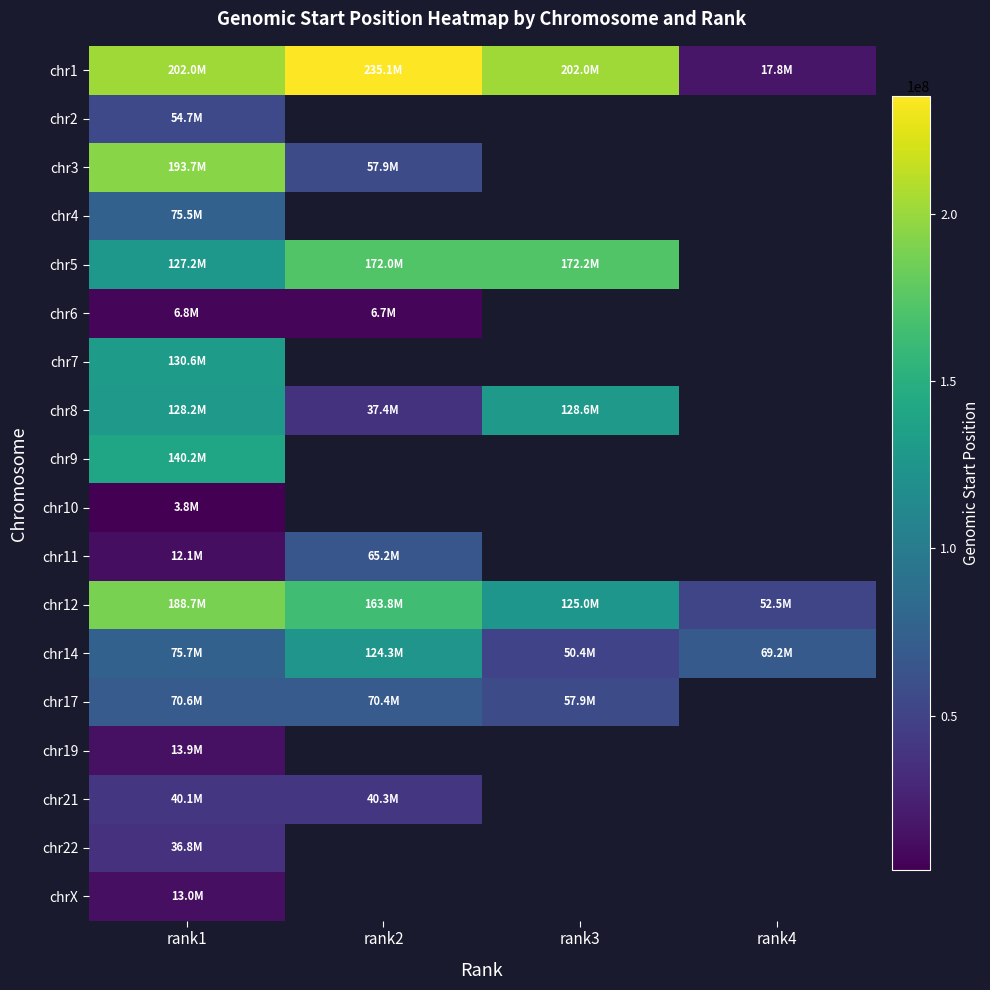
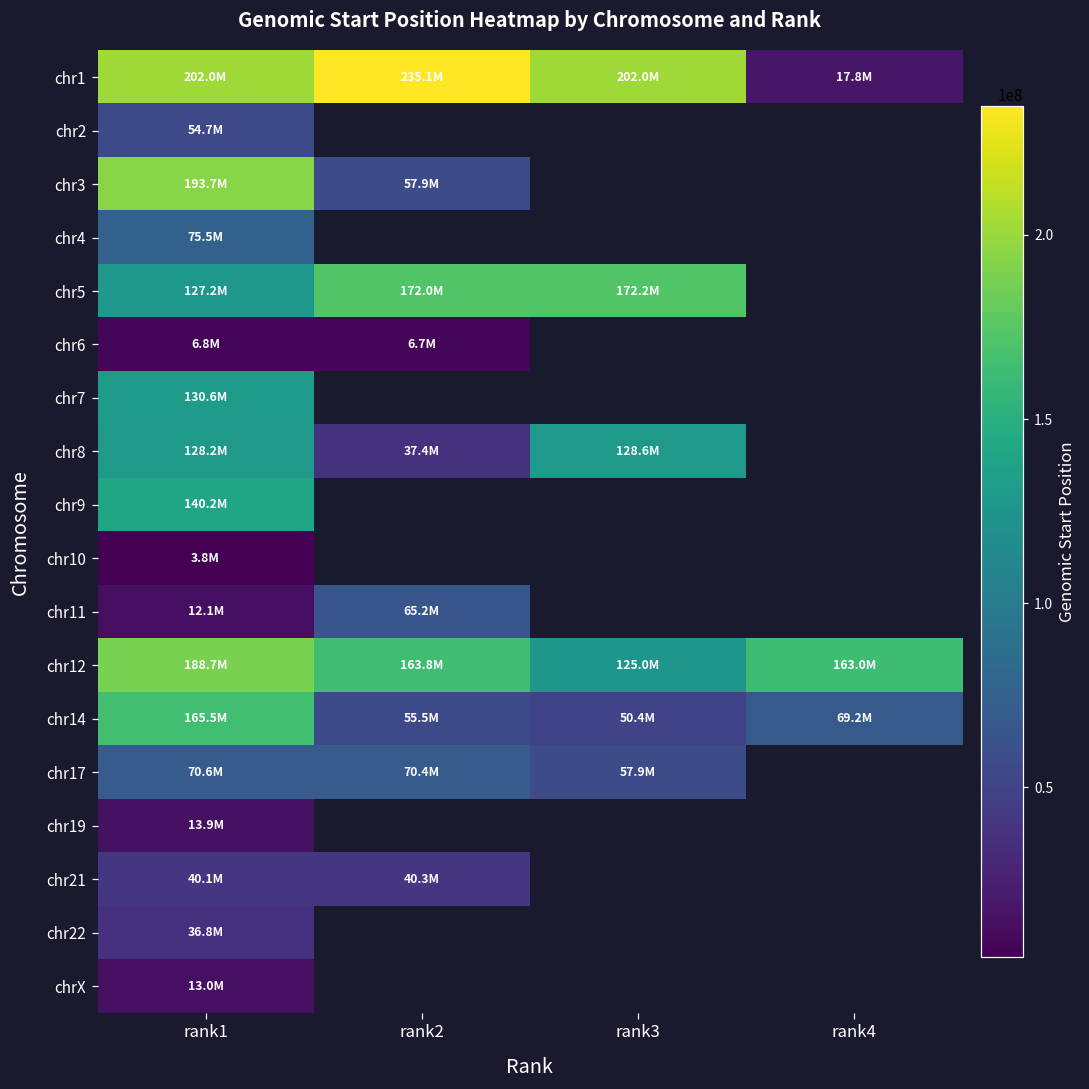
  {
    "chr1": {
      "rank1": "202.0M",
      "rank2": "235.1M",
      "rank3": "202.0M",
      "rank4": "17.8M"
    },
    "chr2": {
      "rank1": "54.7M"
    },
    "chr3": {
      "rank1": "193.7M",
      "rank2": "57.9M"
    },
    "chr4": {
      "rank1": "75.5M"
    },
    "chr5": {
      "rank1": "127.2M",
      "rank2": "172.0M",
      "rank3": "172.2M"
    },
    "chr6": {
      "rank1": "6.8M",
      "rank2": "6.7M"
    },
    "chr7": {
      "rank1": "130.6M"
    },
    "chr8": {
      "rank1": "128.2M",
      "rank2": "37.4M",
      "rank3": "128.6M"
    },
    "chr9": {
      "rank1": "140.2M"
    },
    "chr10": {
      "rank1": "3.8M"
    },
    "chr11": {
      "rank1": "12.1M",
      "rank2": "65.2M"
    },
    "chr12": {
      "rank1": "188.7M",
      "rank2": "163.8M",
      "rank3": "125.0M",
-     "rank4": "52.5M"
+     "rank4": "163.0M"
    },
    "chr14": {
-     "rank1": "75.7M",
-     "rank2": "124.3M",
+     "rank1": "165.5M",
+     "rank2": "55.5M",
      "rank3": "50.4M",
      "rank4": "69.2M"
    },
    "chr17": {
      "rank1": "70.6M",
      "rank2": "70.4M",
      "rank3": "57.9M"
    },
    "chr19": {
      "rank1": "13.9M"
    },
    "chr21": {
      "rank1": "40.1M",
      "rank2": "40.3M"
    },
    "chr22": {
      "rank1": "36.8M"
    },
    "chrX": {
      "rank1": "13.0M"
    }
  }
